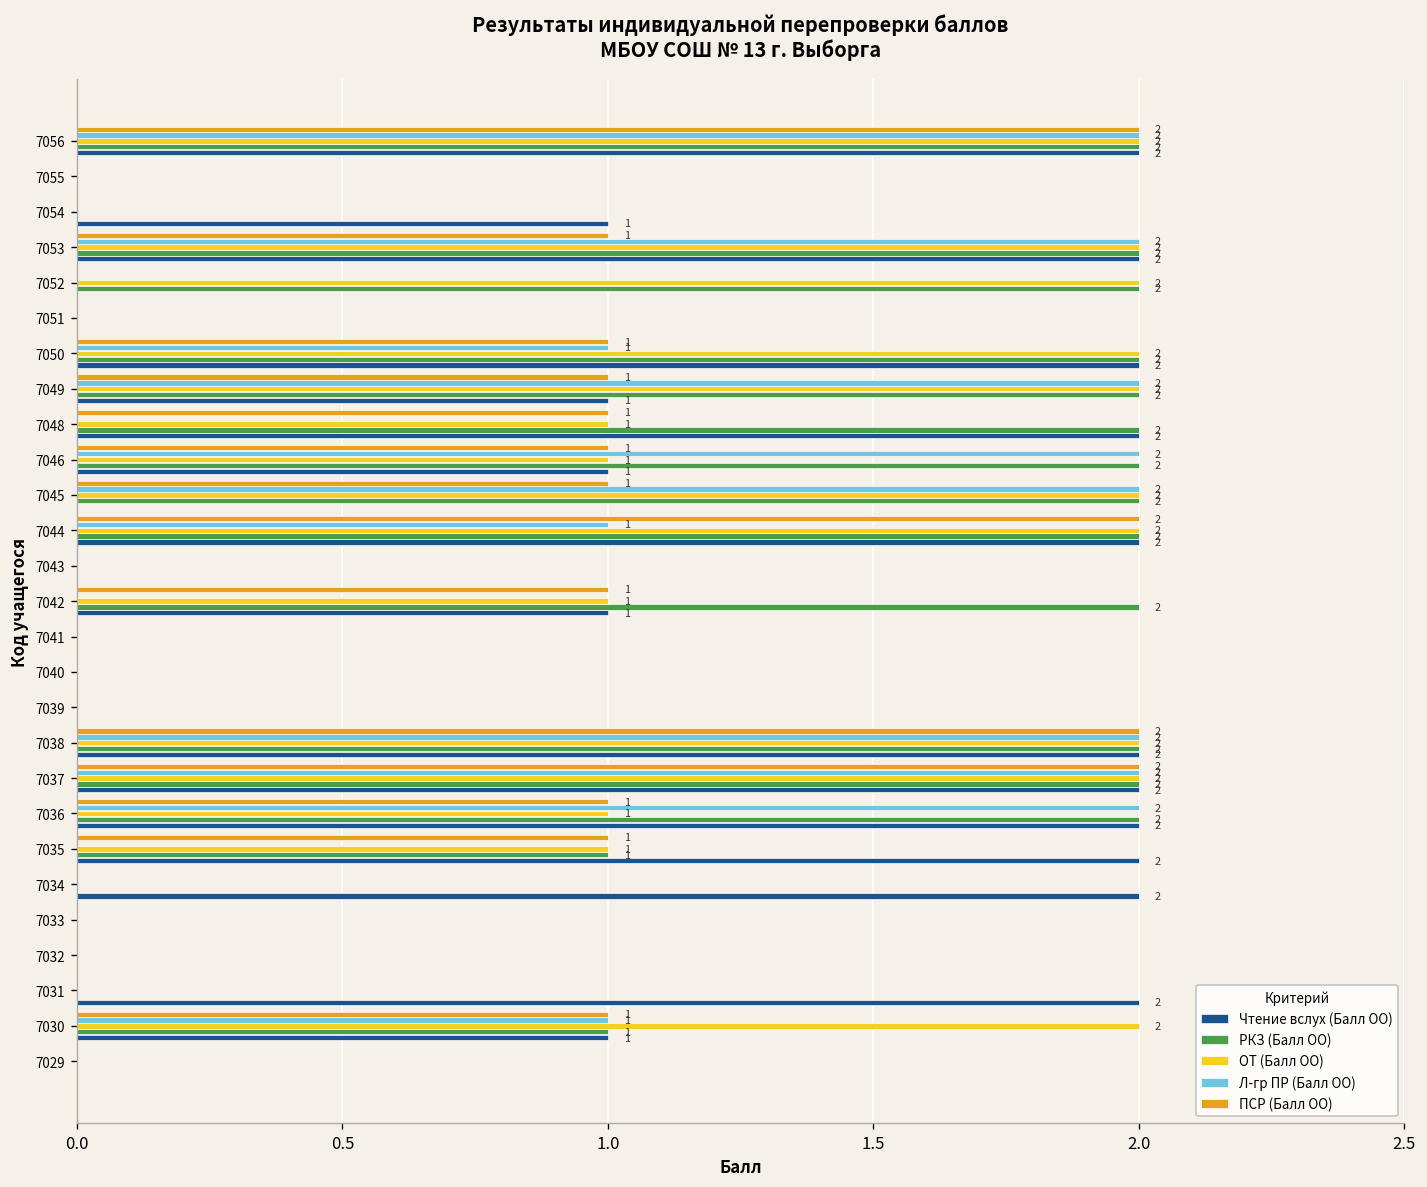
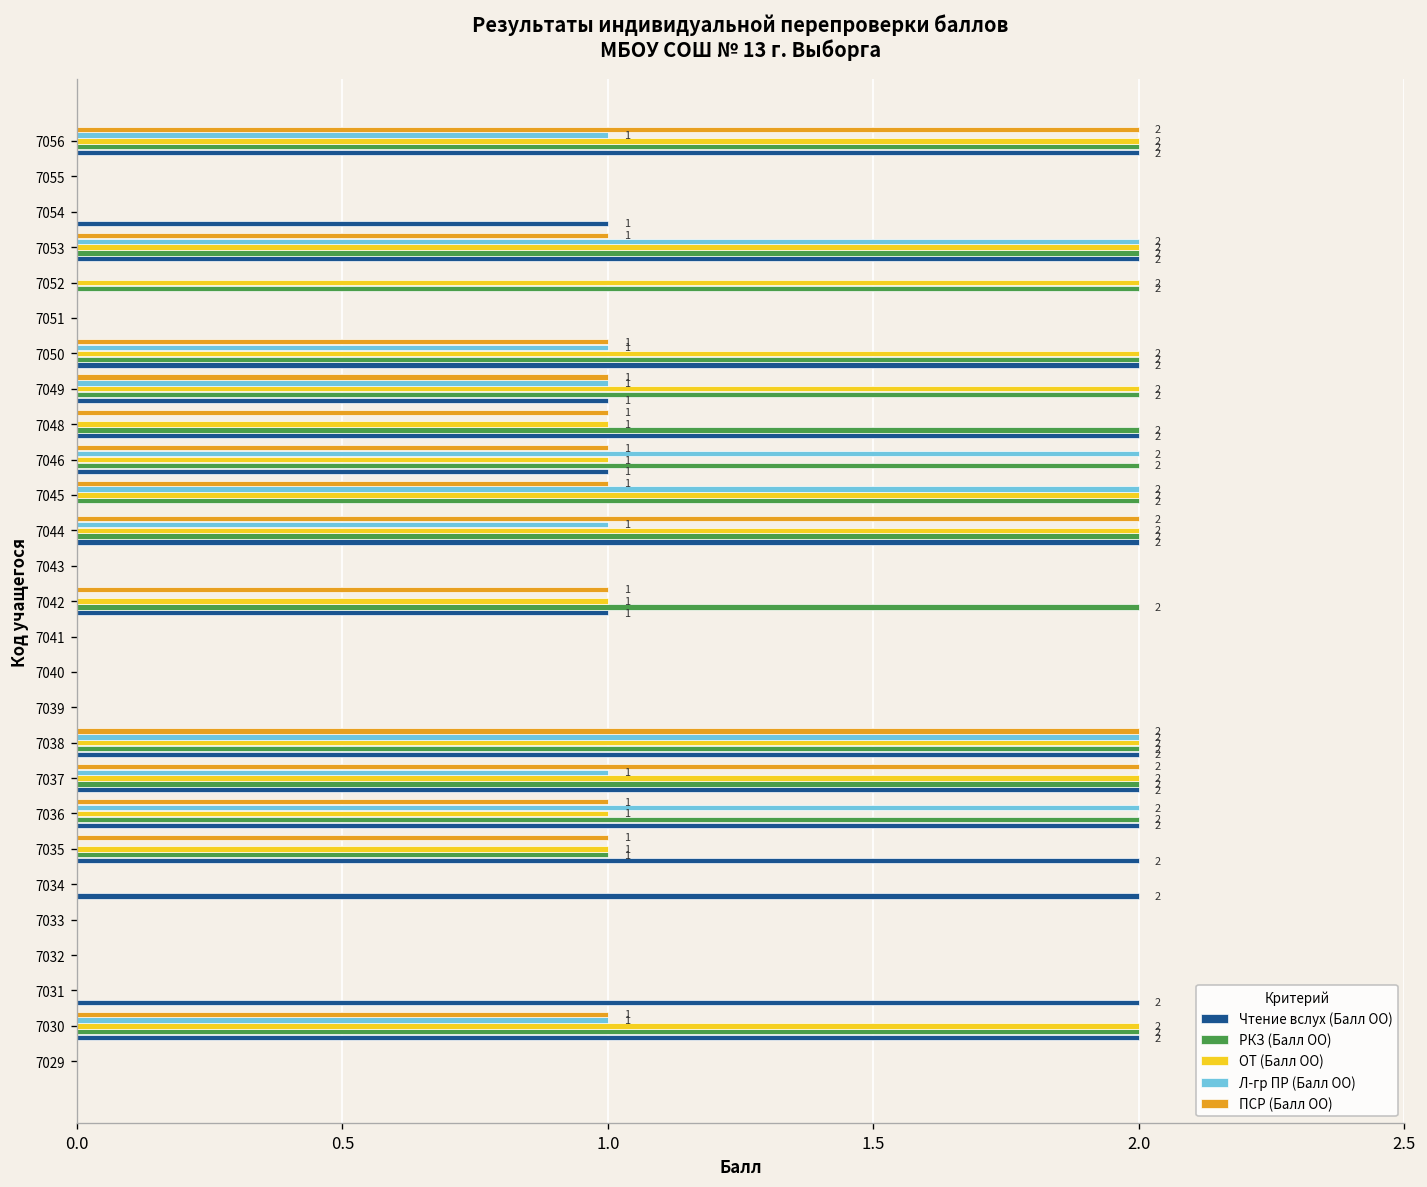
  {
    "Чтение вслух (Балл ОО)": {
      "7054": 1,
      "7049": 1,
      "7046": 1,
      "7042": 1,
      "7035": 2,
      "7034": 2,
      "7031": 2,
-     "7030": 1
+     "7030": 2
    },
    "РКЗ (Балл ОО)": {
      "7046": 2,
      "7042": 2,
-     "7030": 1
+     "7030": 2
    },
    "Л-гр ПР (Балл ОО)": {
-     "7056": 2,
-     "7049": 2,
+     "7056": 1,
+     "7049": 1,
      "7046": 2,
      "7044": 1,
-     "7037": 2,
+     "7037": 1,
      "7036": 2
    }
  }
